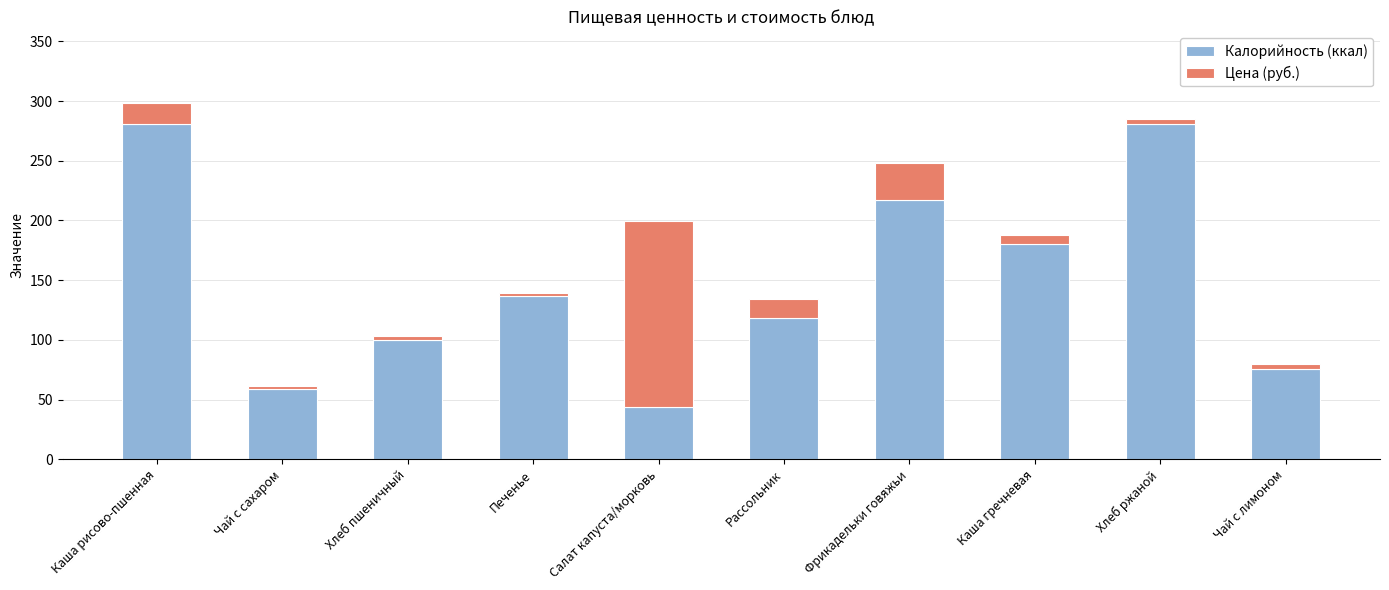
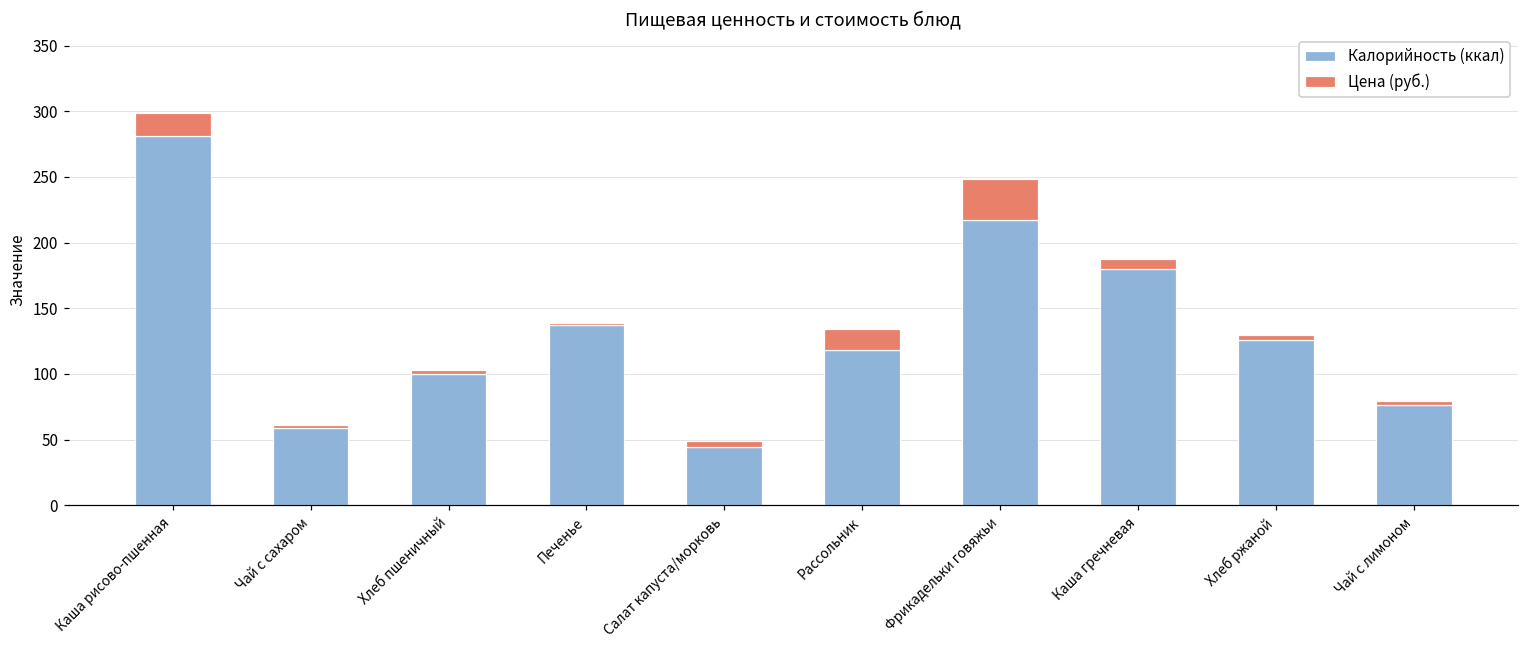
  {
    "Калорийность (ккал)": {
      "Каша рисово-пшенная": 281,
      "Чай с сахаром": 59,
      "Хлеб пшеничный": 100,
      "Печенье": 137,
      "Салат капуста/морковь": 44,
      "Рассольник": 118,
      "Фрикадельки говяжьи": 217,
      "Каша гречневая": 180,
-     "Хлеб ржаной": 281,
+     "Хлеб ржаной": 126,
      "Чай с лимоном": 76
    },
    "Цена (руб.)": {
      "Каша рисово-пшенная": 18,
      "Хлеб пшеничный": 3,
-     "Салат капуста/морковь": 156,
+     "Салат капуста/морковь": 5,
      "Рассольник": 16,
      "Фрикадельки говяжьи": 31,
      "Каша гречневая": 8,
      "Хлеб ржаной": 4,
      "Чай с лимоном": 4
    }
  }
